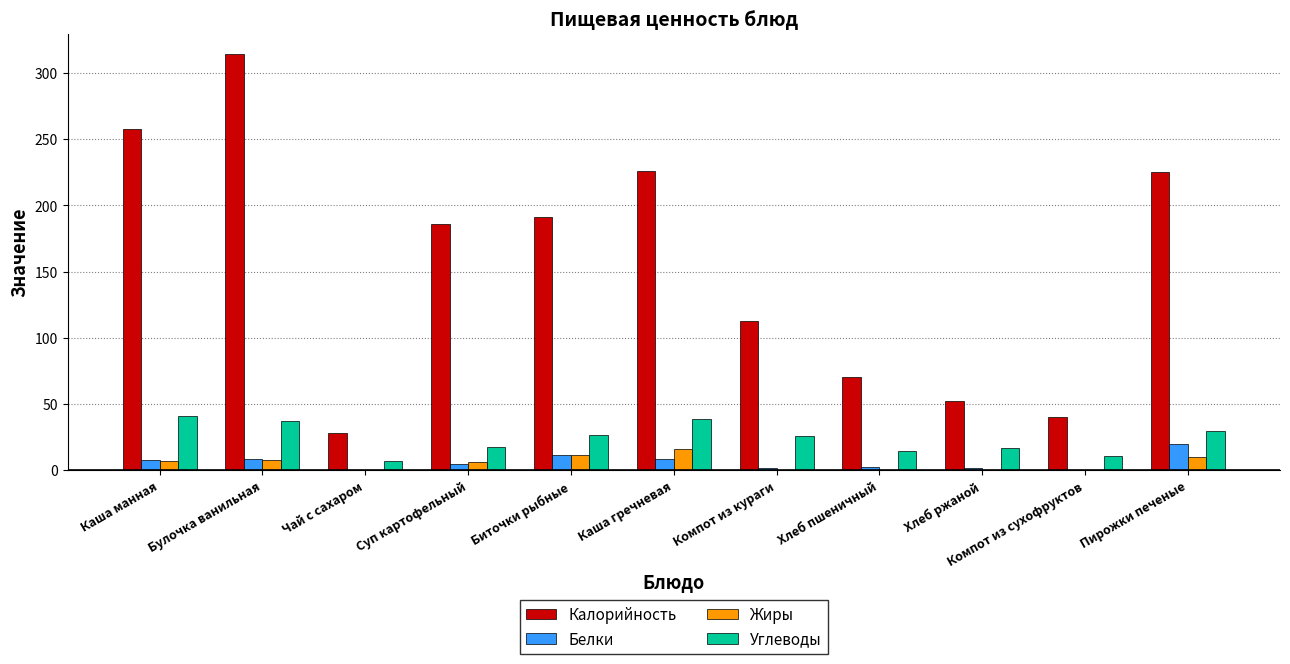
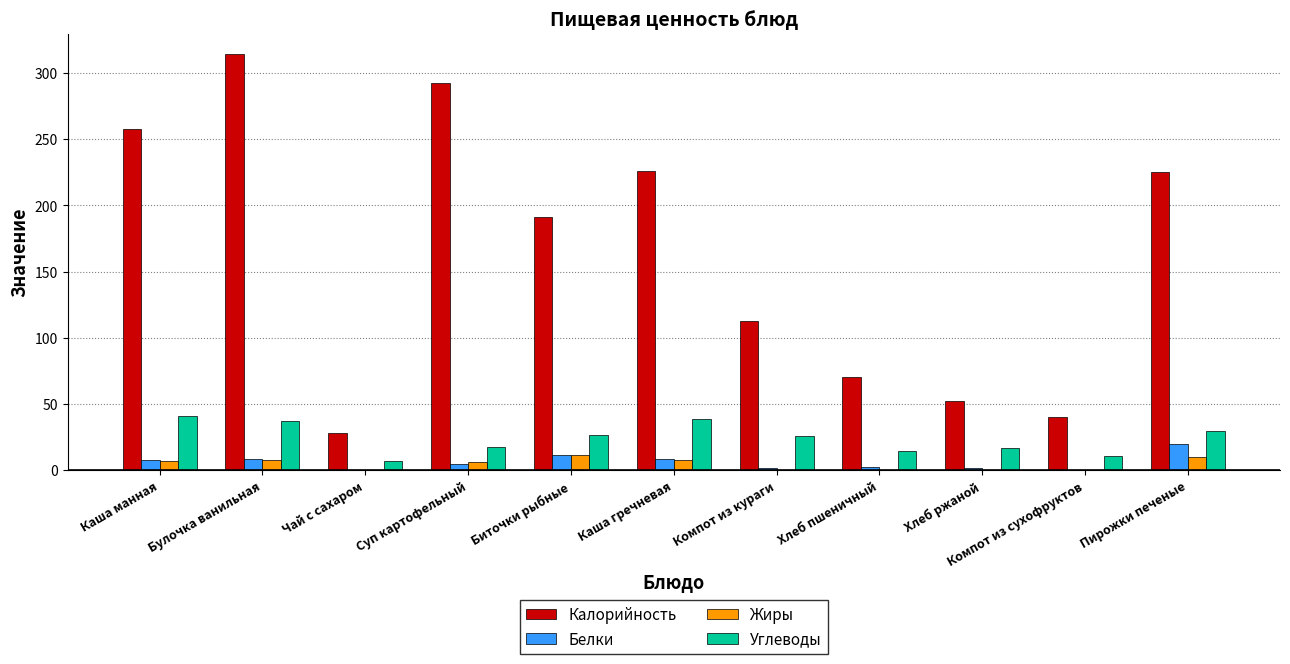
  {
    "Калорийность": {
      "Каша манная": 257,
      "Булочка ванильная": 314,
      "Чай с сахаром": 28,
-     "Суп картофельный": 186,
+     "Суп картофельный": 293,
      "Биточки рыбные": 191,
      "Каша гречневая": 226,
      "Компот из кураги": 112,
      "Хлеб пшеничный": 71,
      "Хлеб ржаной": 52,
      "Компот из сухофруктов": 40,
      "Пирожки печеные": 225
    },
    "Белки": {
      "Каша манная": 8,
      "Булочка ванильная": 9,
      "Суп картофельный": 5,
      "Биточки рыбные": 12,
      "Каша гречневая": 9,
      "Компот из кураги": 2,
      "Хлеб пшеничный": 2,
      "Хлеб ржаной": 2,
      "Пирожки печеные": 20
    },
    "Жиры": {
      "Каша манная": 7,
      "Булочка ванильная": 8,
      "Чай с сахаром": 0,
      "Суп картофельный": 7,
      "Биточки рыбные": 12,
-     "Каша гречневая": 16,
+     "Каша гречневая": 8,
      "Компот из сухофруктов": 0,
      "Пирожки печеные": 10
    },
    "Углеводы": {
      "Каша манная": 41,
      "Булочка ванильная": 37,
      "Чай с сахаром": 7,
      "Суп картофельный": 17,
      "Биточки рыбные": 26,
      "Каша гречневая": 39,
      "Компот из кураги": 26,
      "Хлеб пшеничный": 15,
      "Хлеб ржаной": 17,
      "Компот из сухофруктов": 11,
      "Пирожки печеные": 29
    }
  }
